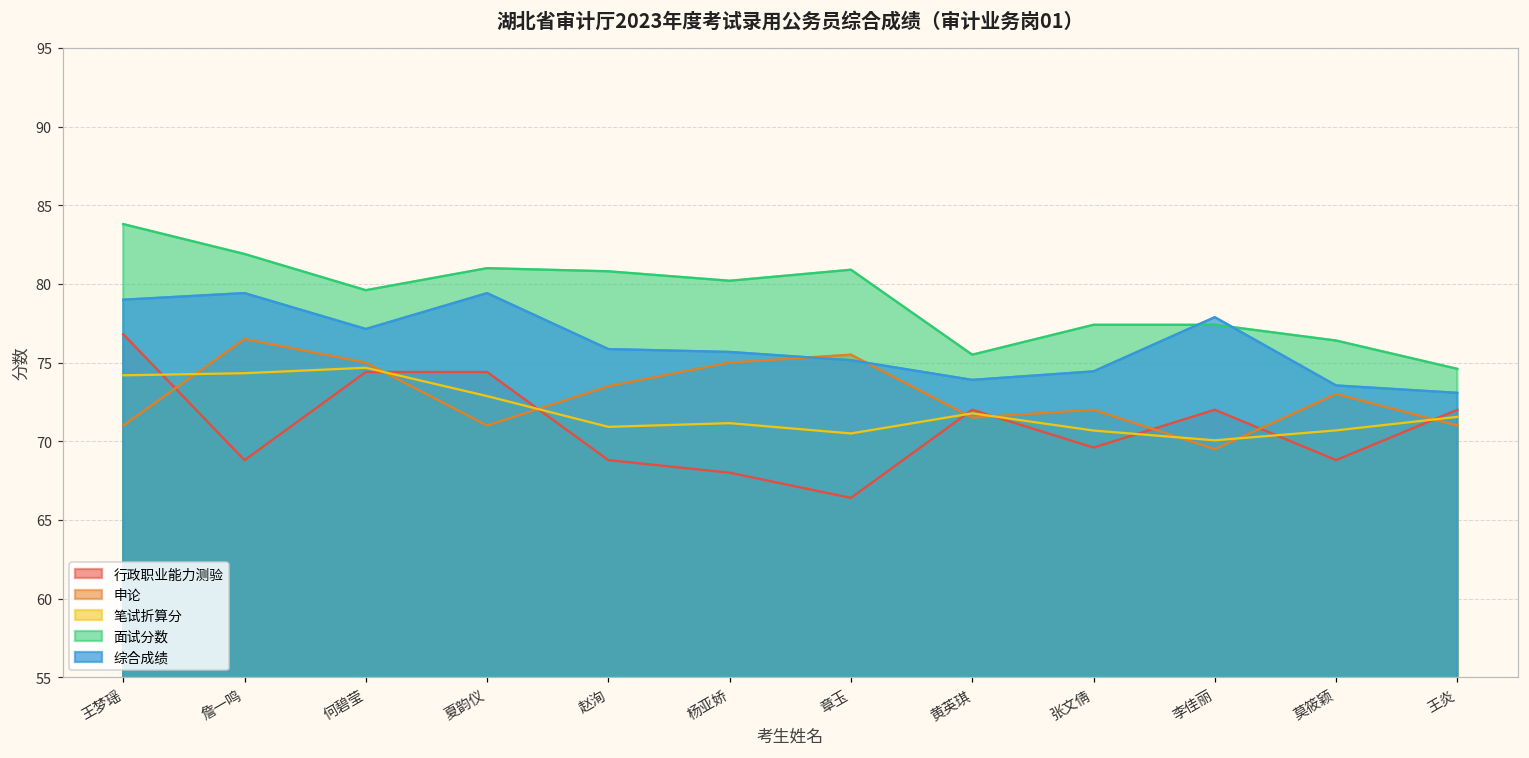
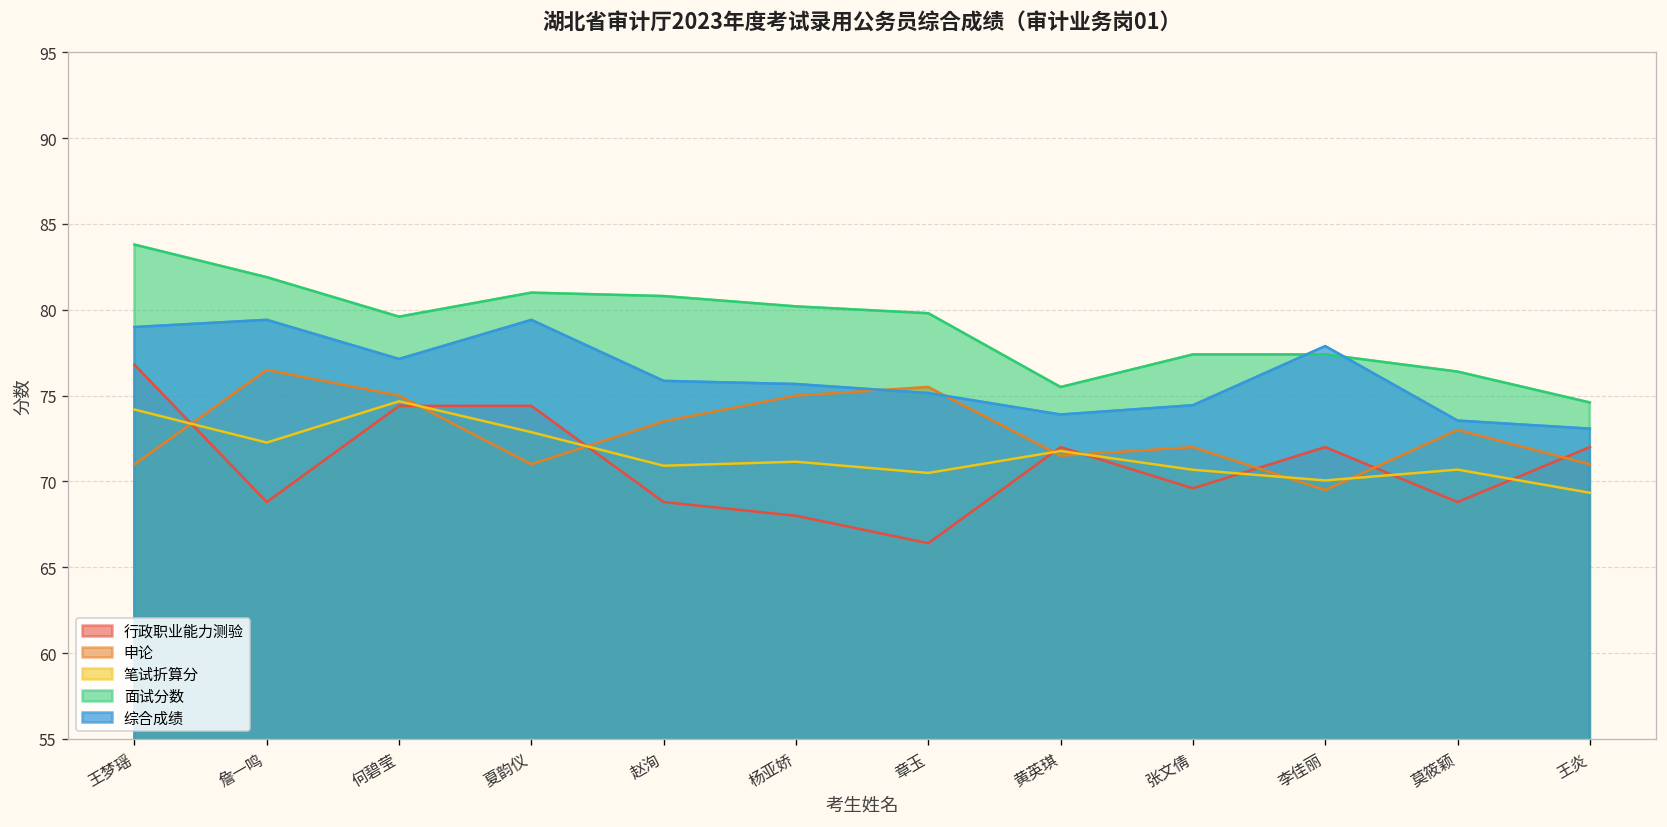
  {
    "笔试折算分": {
      "王梦瑶": 74.2,
-     "詹一鸣": 74.3,
+     "詹一鸣": 72.3,
      "何碧莹": 74.7,
      "夏韵仪": 72.9,
      "赵洵": 70.9,
      "杨亚娇": 71.2,
      "章玉": 70.5,
      "黄英琪": 71.8,
      "张文倩": 70.7,
      "李佳丽": 70.1,
      "莫筱颖": 70.7,
-     "王炎": 71.6
+     "王炎": 69.3
    },
    "面试分数": {
      "王梦瑶": 83.8,
      "詹一鸣": 81.9,
      "何碧莹": 79.6,
      "夏韵仪": 81.0,
      "赵洵": 80.8,
      "杨亚娇": 80.2,
-     "章玉": 80.9,
+     "章玉": 79.8,
      "黄英琪": 75.5,
      "张文倩": 77.4,
      "李佳丽": 77.4,
      "莫筱颖": 76.4,
      "王炎": 74.6
    },
    "综合成绩": {
      "王梦瑶": 79.0,
      "詹一鸣": 79.4,
      "何碧莹": 77.1,
      "夏韵仪": 79.4,
      "赵洵": 75.9,
      "杨亚娇": 75.7,
      "章玉": 75.1,
      "黄英琪": 73.9,
      "张文倩": 74.4,
      "李佳丽": 77.9,
      "莫筱颖": 73.5,
      "王炎": 73.1
    }
  }
